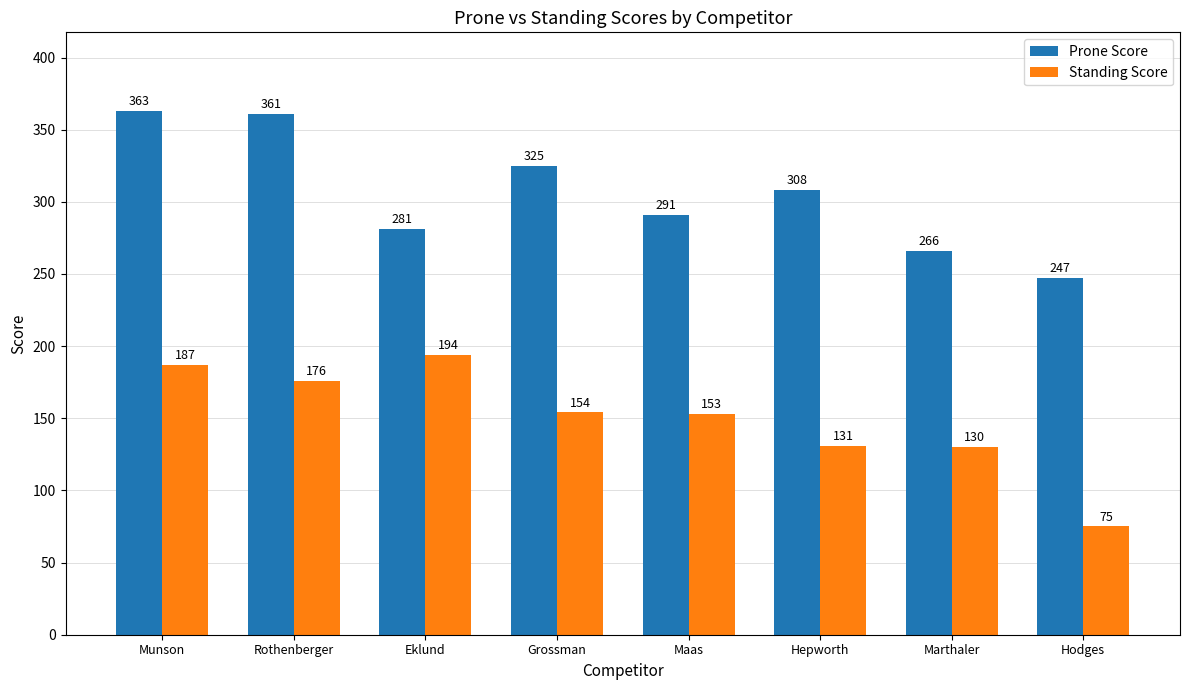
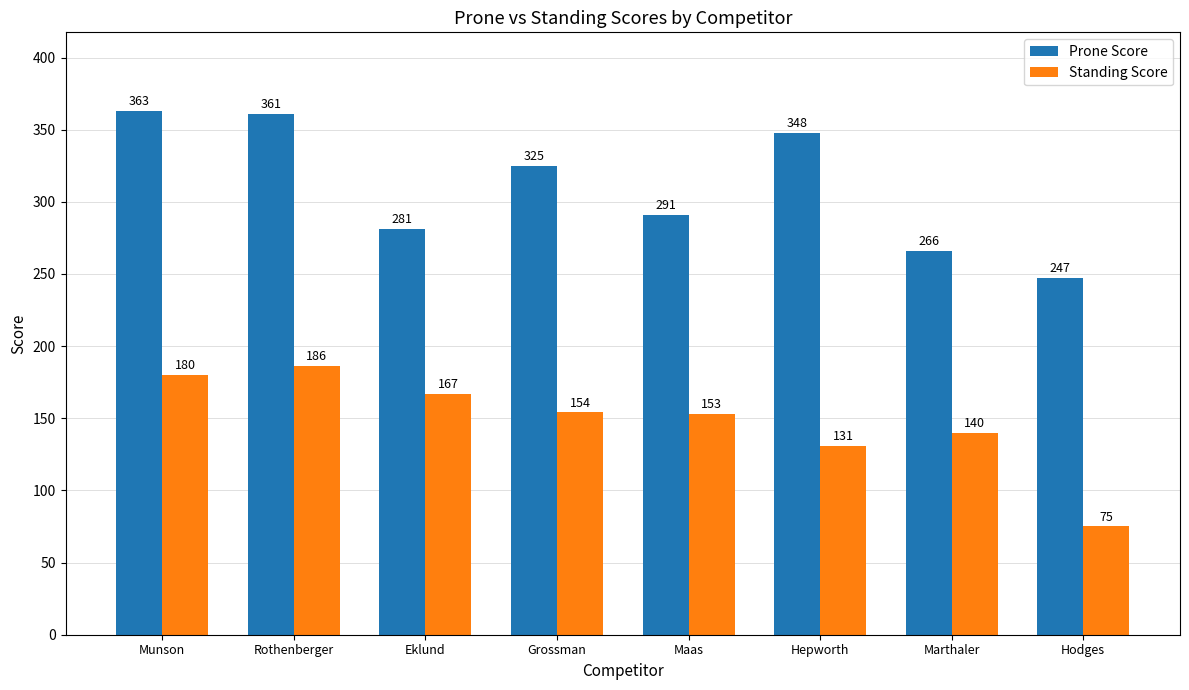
  {
    "Prone Score": {
      "Munson": 363,
      "Rothenberger": 361,
      "Eklund": 281,
      "Grossman": 325,
      "Maas": 291,
-     "Hepworth": 308,
+     "Hepworth": 348,
      "Marthaler": 266,
      "Hodges": 247
    },
    "Standing Score": {
-     "Munson": 187,
-     "Rothenberger": 176,
-     "Eklund": 194,
+     "Munson": 180,
+     "Rothenberger": 186,
+     "Eklund": 167,
      "Grossman": 154,
      "Maas": 153,
      "Hepworth": 131,
-     "Marthaler": 130,
+     "Marthaler": 140,
      "Hodges": 75
    }
  }
